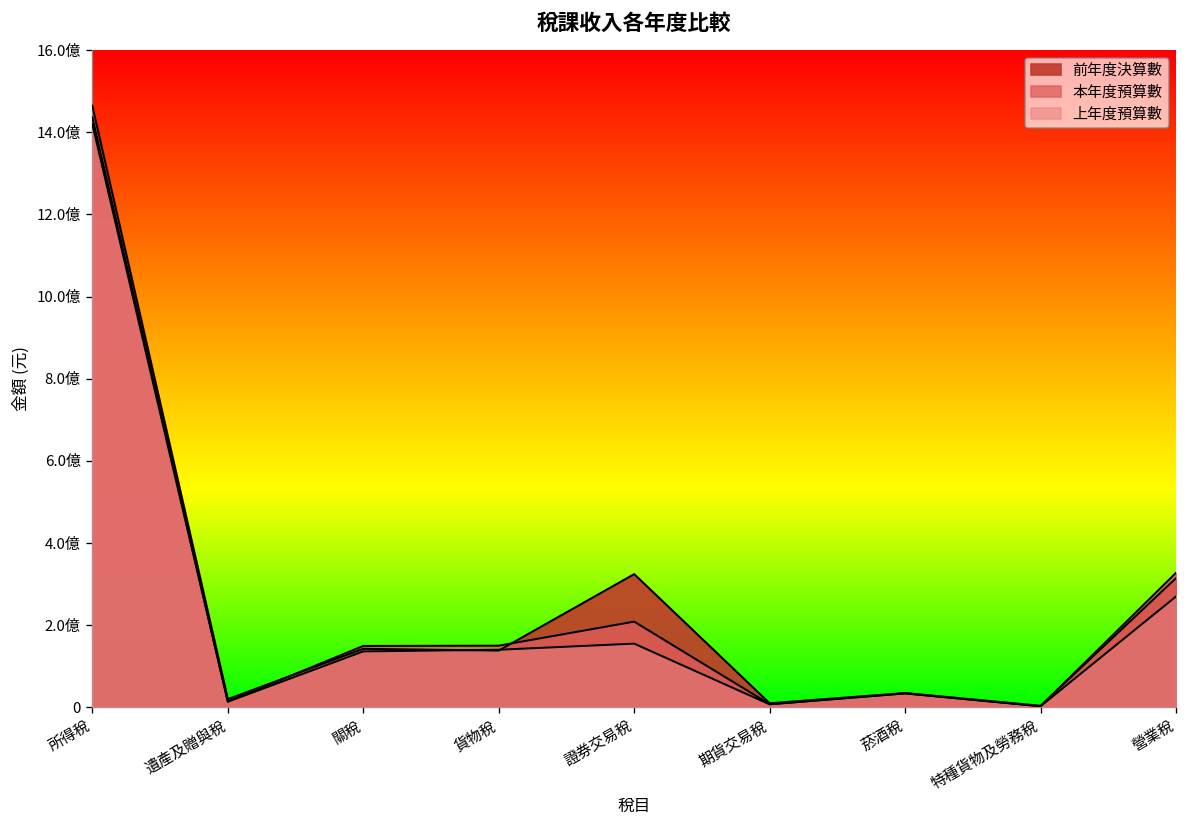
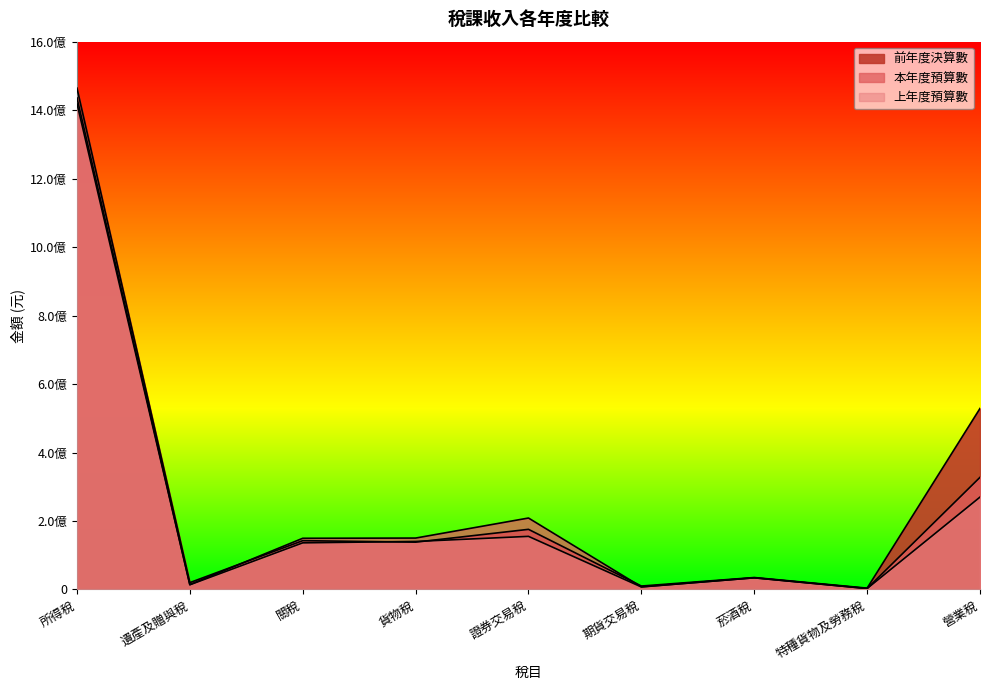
  {
    "前年度決算數": {
      "所得稅": "14.6億",
-     "證券交易稅": "3.2億",
-     "營業稅": "3.1億"
+     "證券交易稅": "1.8億",
+     "營業稅": "5.3億"
    }
  }
